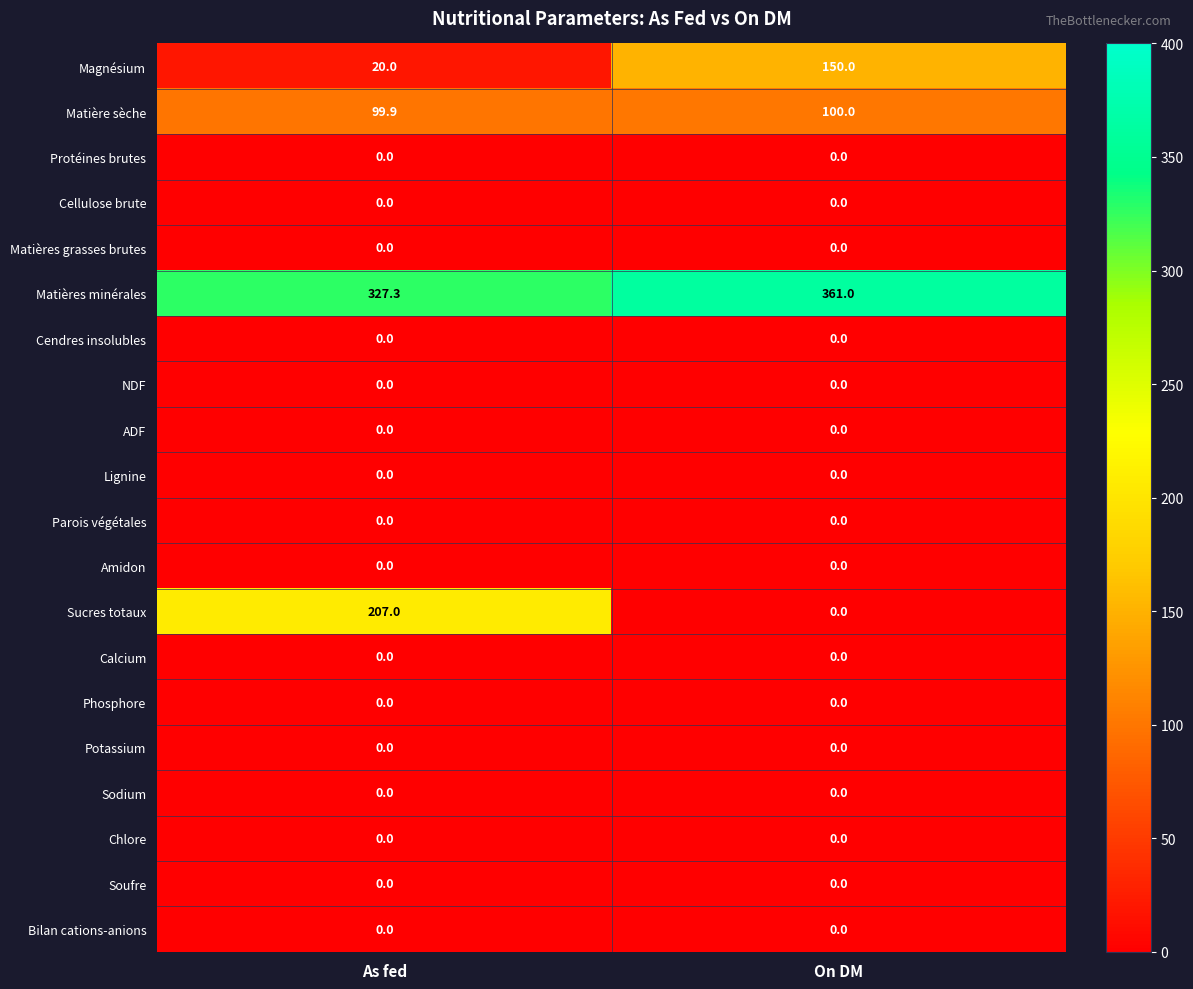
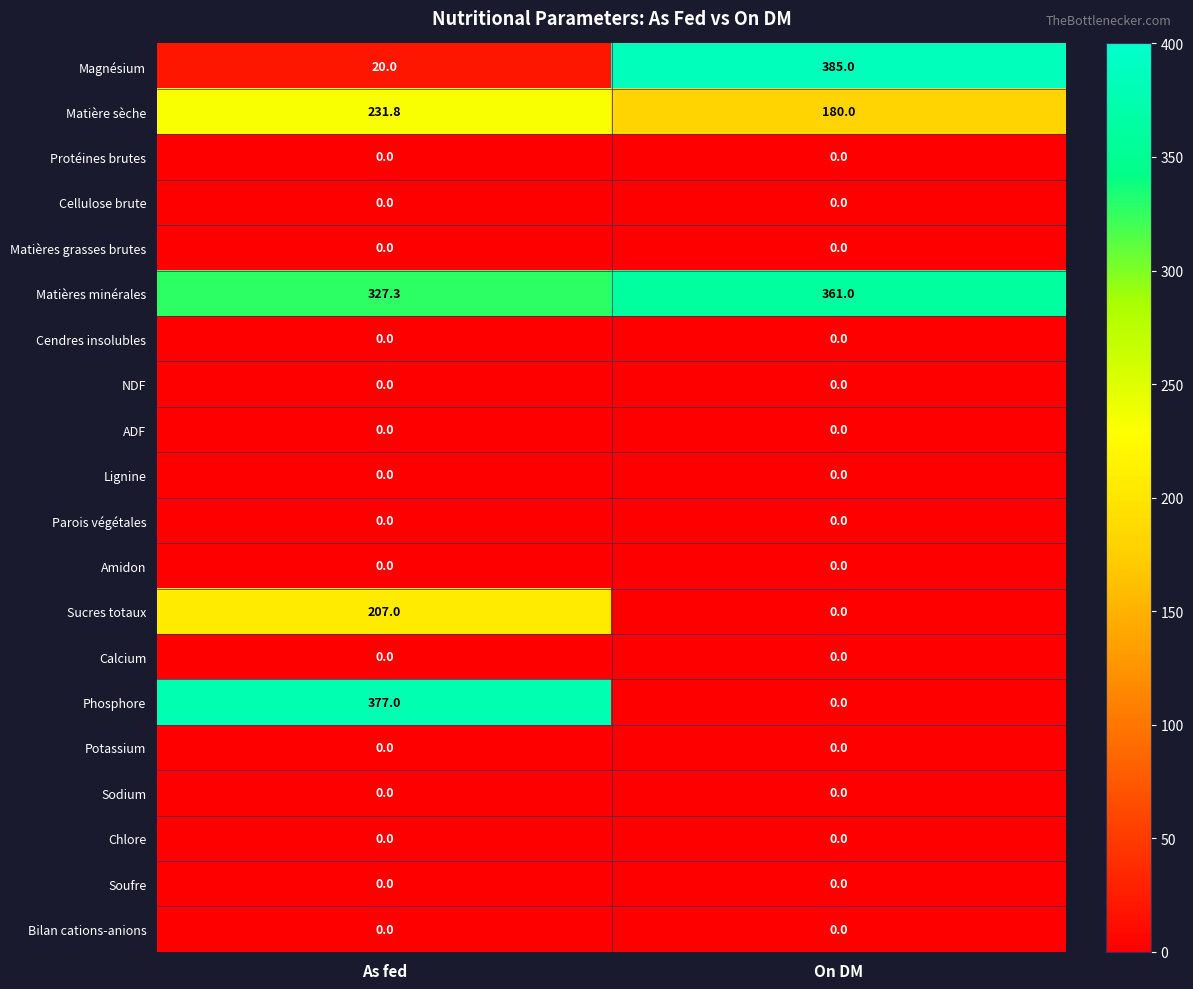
  {
    "Magnésium": {
      "As fed": 20.0,
-     "On DM": 150.0
+     "On DM": 385.0
    },
    "Matière sèche": {
-     "As fed": 99.9,
-     "On DM": 100.0
+     "As fed": 231.8,
+     "On DM": 180.0
    },
    "Protéines brutes": {
      "As fed": 0.0,
      "On DM": 0.0
    },
    "Cellulose brute": {
      "As fed": 0.0,
      "On DM": 0.0
    },
    "Matières grasses brutes": {
      "As fed": 0.0,
      "On DM": 0.0
    },
    "Matières minérales": {
      "As fed": 327.3,
      "On DM": 361.0
    },
    "Cendres insolubles": {
      "As fed": 0.0,
      "On DM": 0.0
    },
    "NDF": {
      "As fed": 0.0,
      "On DM": 0.0
    },
    "ADF": {
      "As fed": 0.0,
      "On DM": 0.0
    },
    "Lignine": {
      "As fed": 0.0,
      "On DM": 0.0
    },
    "Parois végétales": {
      "As fed": 0.0,
      "On DM": 0.0
    },
    "Amidon": {
      "As fed": 0.0,
      "On DM": 0.0
    },
    "Sucres totaux": {
      "As fed": 207.0,
      "On DM": 0.0
    },
    "Calcium": {
      "As fed": 0.0,
      "On DM": 0.0
    },
    "Phosphore": {
-     "As fed": 0.0,
+     "As fed": 377.0,
      "On DM": 0.0
    },
    "Potassium": {
      "As fed": 0.0,
      "On DM": 0.0
    },
    "Sodium": {
      "As fed": 0.0,
      "On DM": 0.0
    },
    "Chlore": {
      "As fed": 0.0,
      "On DM": 0.0
    },
    "Soufre": {
      "As fed": 0.0,
      "On DM": 0.0
    },
    "Bilan cations-anions": {
      "As fed": 0.0,
      "On DM": 0.0
    }
  }
